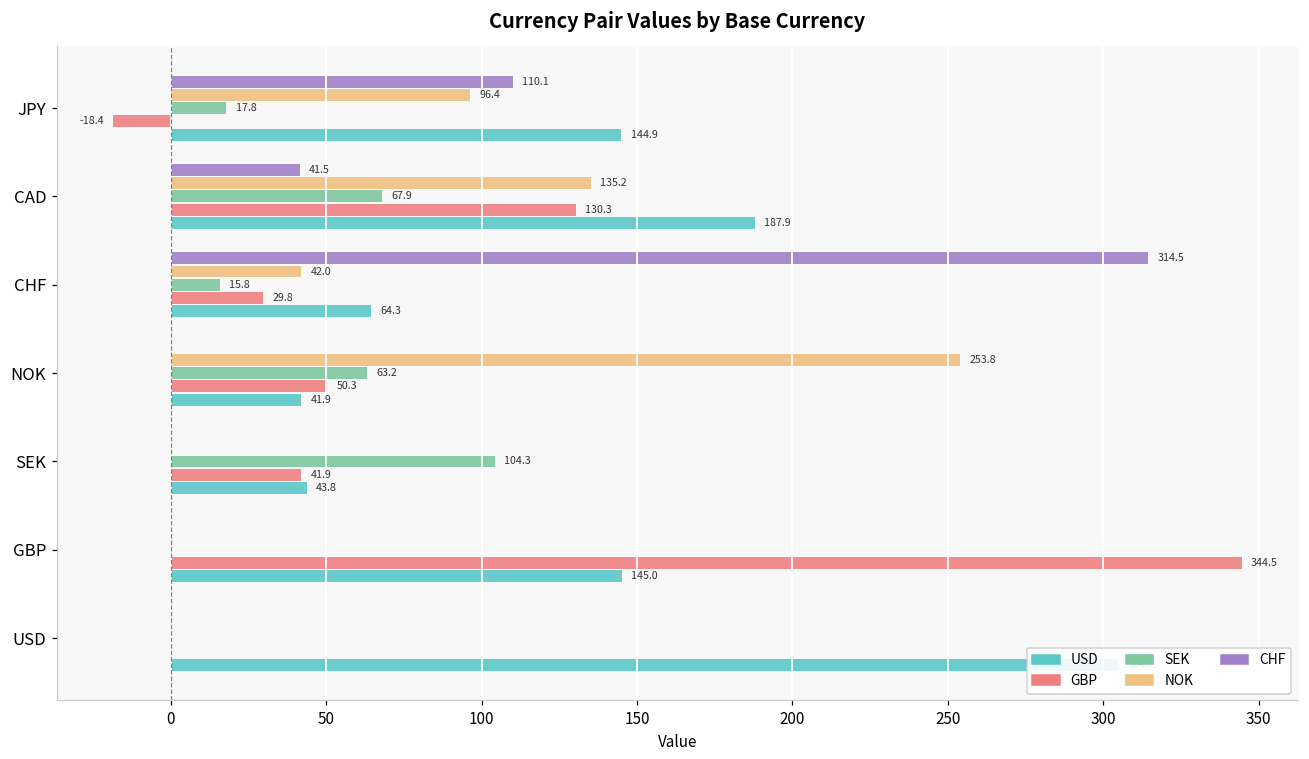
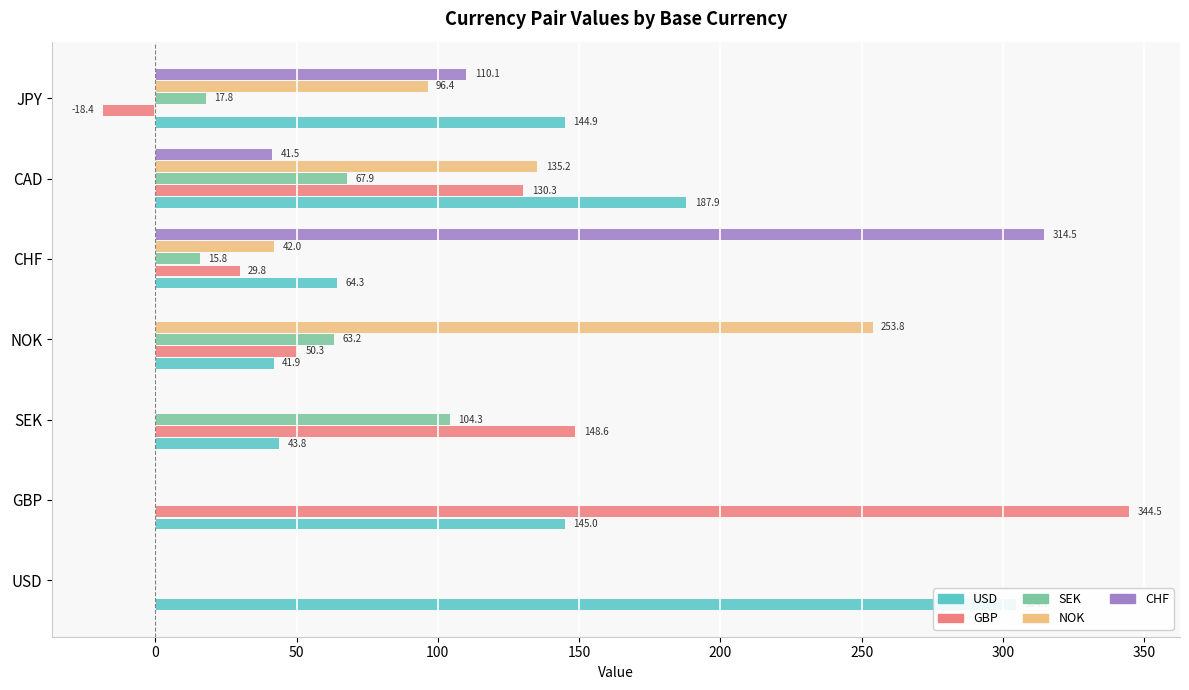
  {
    "GBP": {
      "JPY": -18.4,
      "CAD": 130.3,
      "CHF": 29.8,
      "NOK": 50.3,
-     "SEK": 41.9,
+     "SEK": 148.6,
      "GBP": 344.5
    },
    "NOK": {
      "JPY": 96.4,
      "CAD": 135.2,
      "CHF": 42.0,
      "NOK": 253.8
    },
    "CHF": {
      "JPY": 110.1,
      "CAD": 41.5,
      "CHF": 314.5
    }
  }
